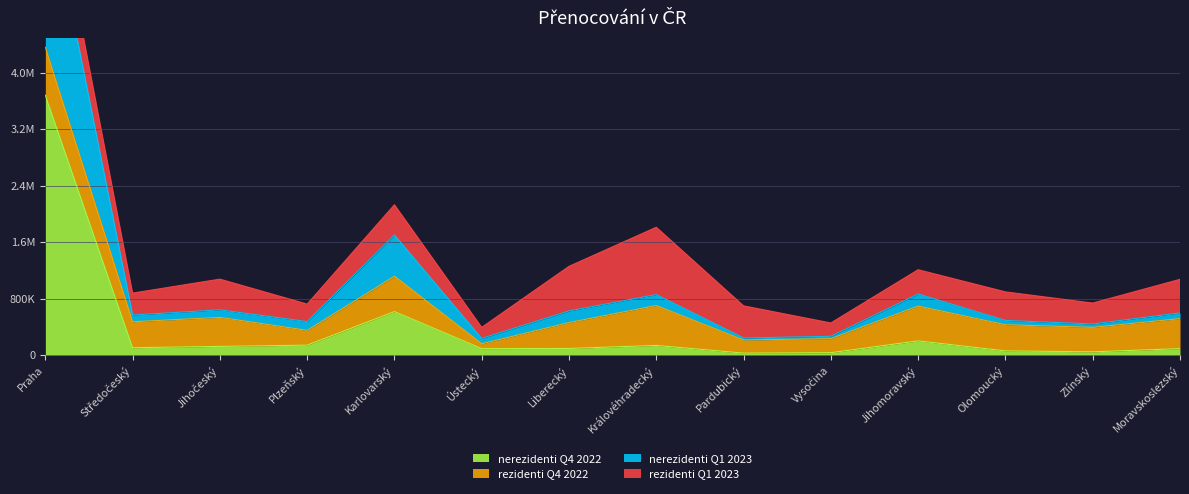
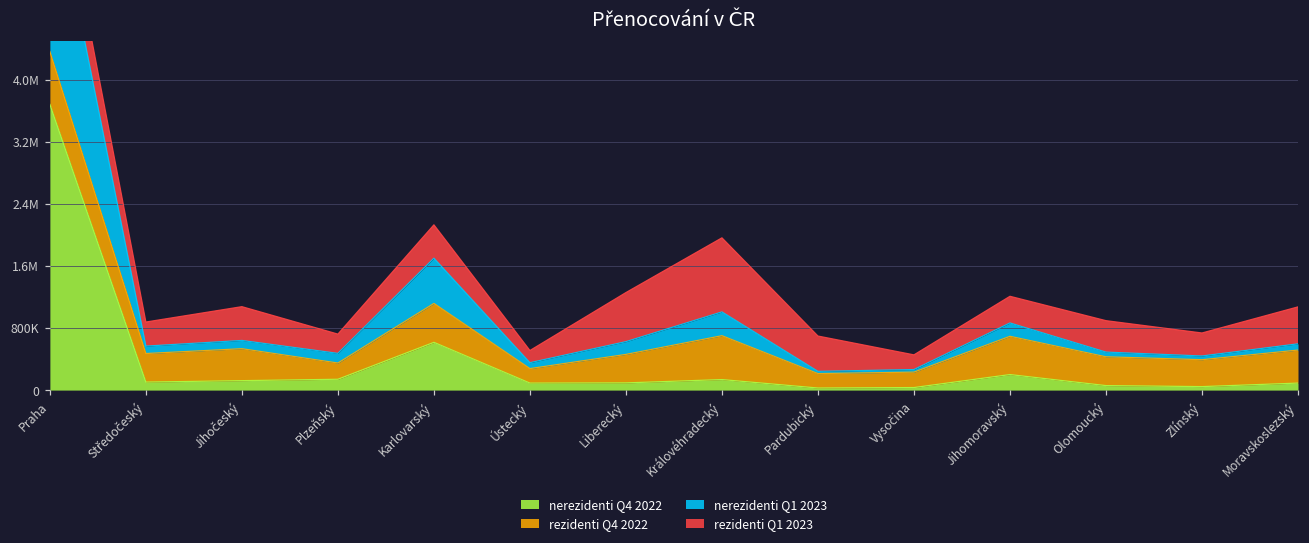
  {
    "nerezidenti Q4 2022": {
      "Praha": 3700000,
      "Středočeský": 100000,
      "Jihočeský": 100000,
      "Plzeňský": 100000,
      "Karlovarský": 600000,
      "Ústecký": 100000,
      "Liberecký": 100000,
      "Královéhradecký": 100000,
      "Pardubický": 0,
      "Vysočina": 0,
      "Jihomoravský": 200000,
      "Olomoucký": 100000,
      "Zlínský": 0,
      "Moravskoslezský": 100000
    },
    "rezidenti Q4 2022": {
      "Praha": 700000,
      "Středočeský": 400000,
      "Jihočeský": 400000,
      "Plzeňský": 200000,
      "Karlovarský": 500000,
-     "Ústecký": 100000,
+     "Ústecký": 200000,
      "Liberecký": 400000,
      "Královéhradecký": 600000,
      "Jihomoravský": 500000,
      "Olomoucký": 400000,
      "Zlínský": 300000,
      "Moravskoslezský": 400000
    },
    "nerezidenti Q1 2023": {
      "Středočeský": 100000,
      "Jihočeský": 100000,
      "Plzeňský": 100000,
      "Karlovarský": 600000,
      "Ústecký": 100000,
      "Liberecký": 200000,
-     "Královéhradecký": 200000,
+     "Královéhradecký": 300000,
      "Jihomoravský": 200000,
      "Olomoucký": 100000,
      "Zlínský": 0,
      "Moravskoslezský": 100000
    },
    "rezidenti Q1 2023": {
      "Středočeský": 300000,
      "Jihočeský": 400000,
      "Plzeňský": 200000,
      "Karlovarský": 400000,
      "Ústecký": 200000,
      "Liberecký": 600000,
      "Královéhradecký": 1000000,
      "Pardubický": 500000,
      "Vysočina": 200000,
      "Jihomoravský": 300000,
      "Olomoucký": 400000,
      "Zlínský": 300000,
      "Moravskoslezský": 500000
    }
  }
